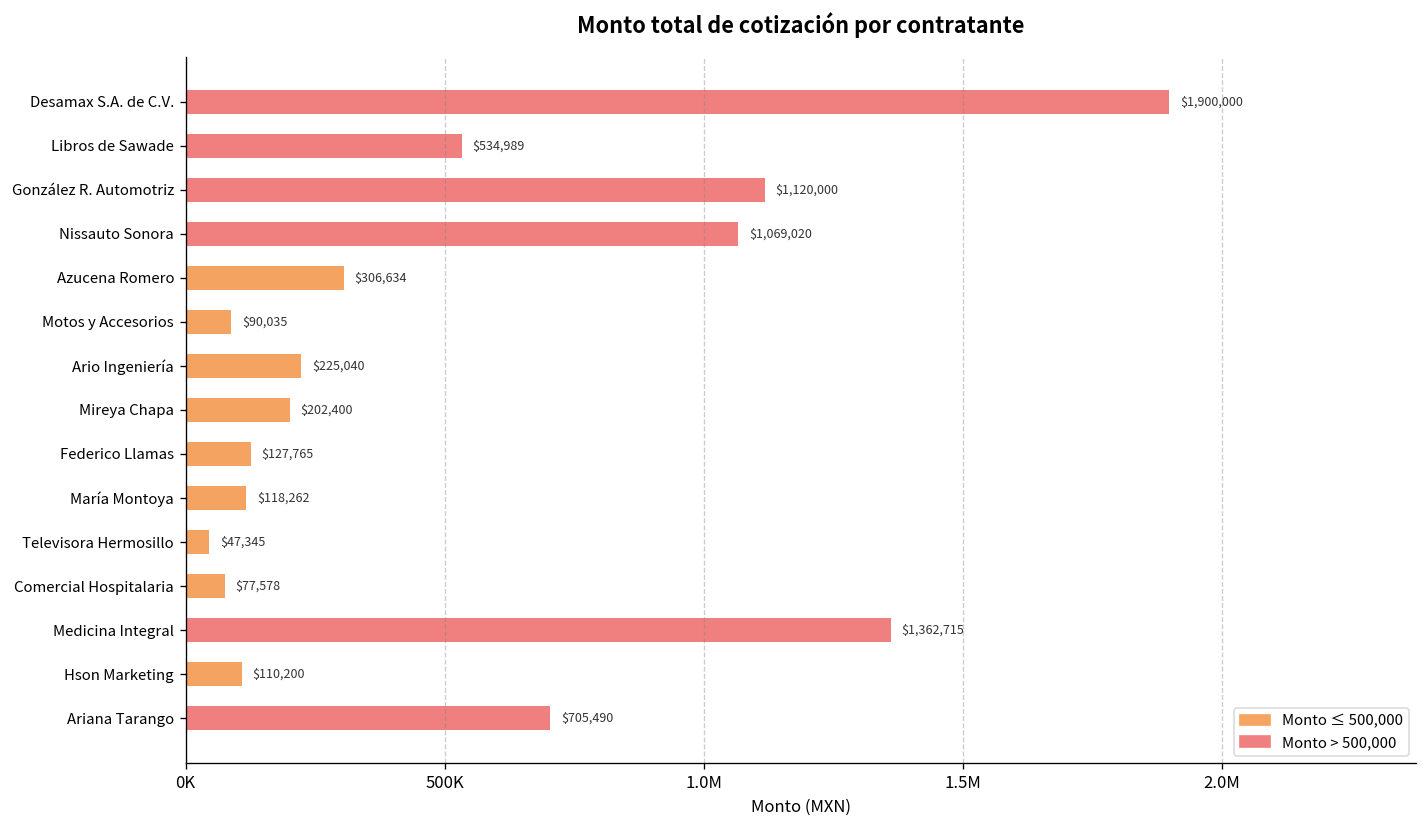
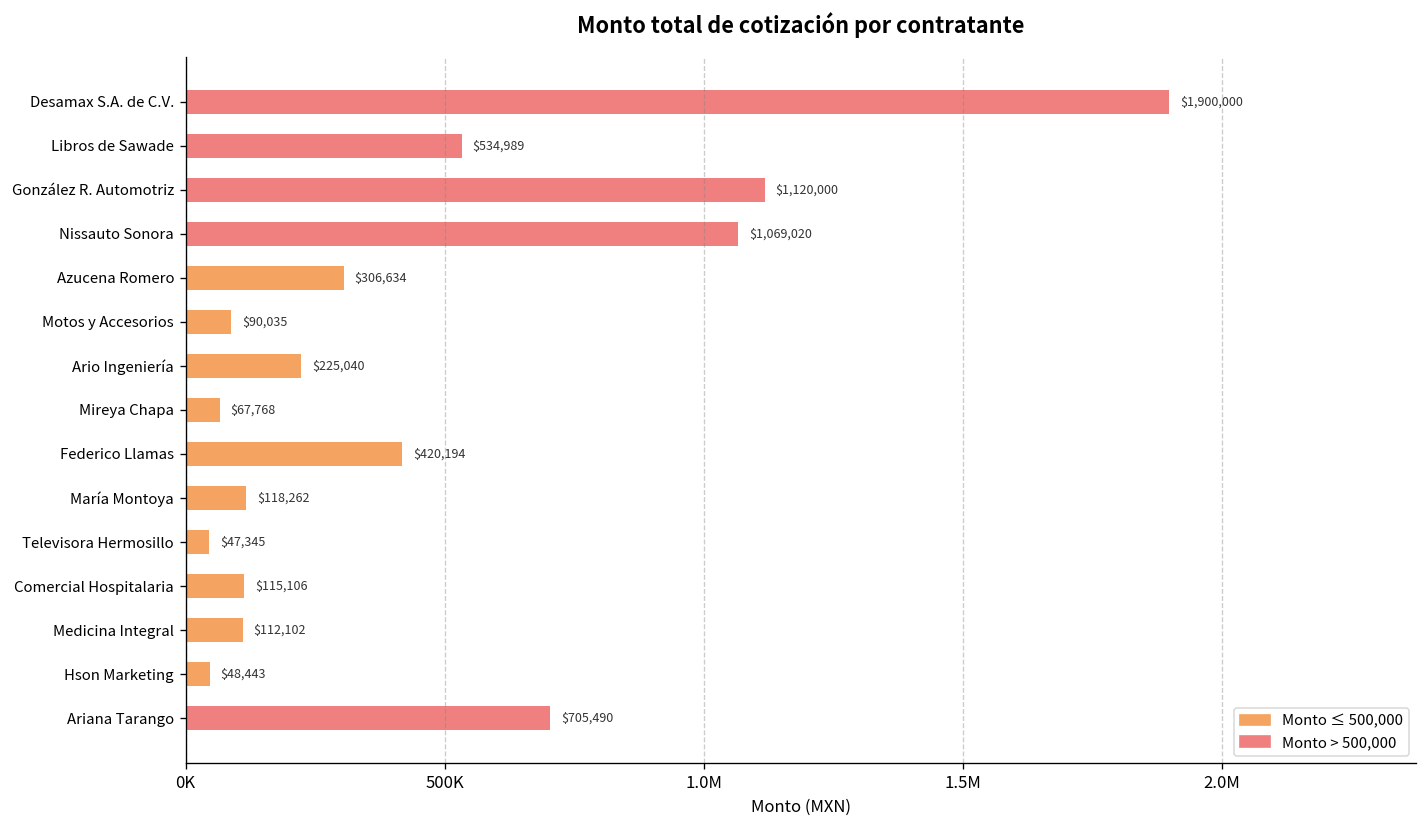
  {
    "Desamax S.A. de C.V.": "$1,900,000",
    "Libros de Sawade": "$534,989",
    "González R. Automotriz": "$1,120,000",
    "Nissauto Sonora": "$1,069,020",
    "Azucena Romero": "$306,634",
    "Motos y Accesorios": "$90,035",
    "Ario Ingeniería": "$225,040",
-   "Mireya Chapa": "$202,400",
-   "Federico Llamas": "$127,765",
+   "Mireya Chapa": "$67,768",
+   "Federico Llamas": "$420,194",
    "María Montoya": "$118,262",
    "Televisora Hermosillo": "$47,345",
-   "Comercial Hospitalaria": "$77,578",
-   "Medicina Integral": "$1,362,715",
-   "Hson Marketing": "$110,200",
+   "Comercial Hospitalaria": "$115,106",
+   "Medicina Integral": "$112,102",
+   "Hson Marketing": "$48,443",
    "Ariana Tarango": "$705,490"
  }
